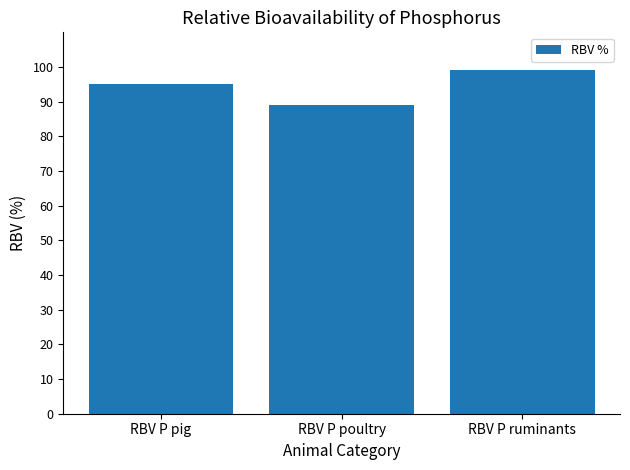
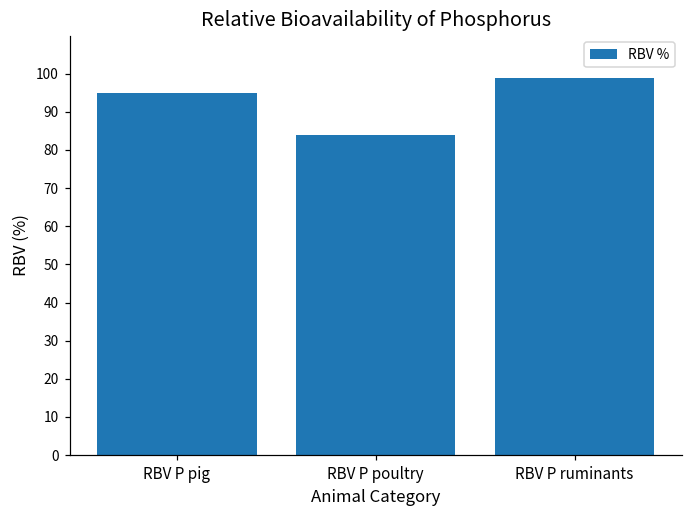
  {
    "RBV P pig": 95,
-   "RBV P poultry": 89,
+   "RBV P poultry": 84,
    "RBV P ruminants": 99
  }
